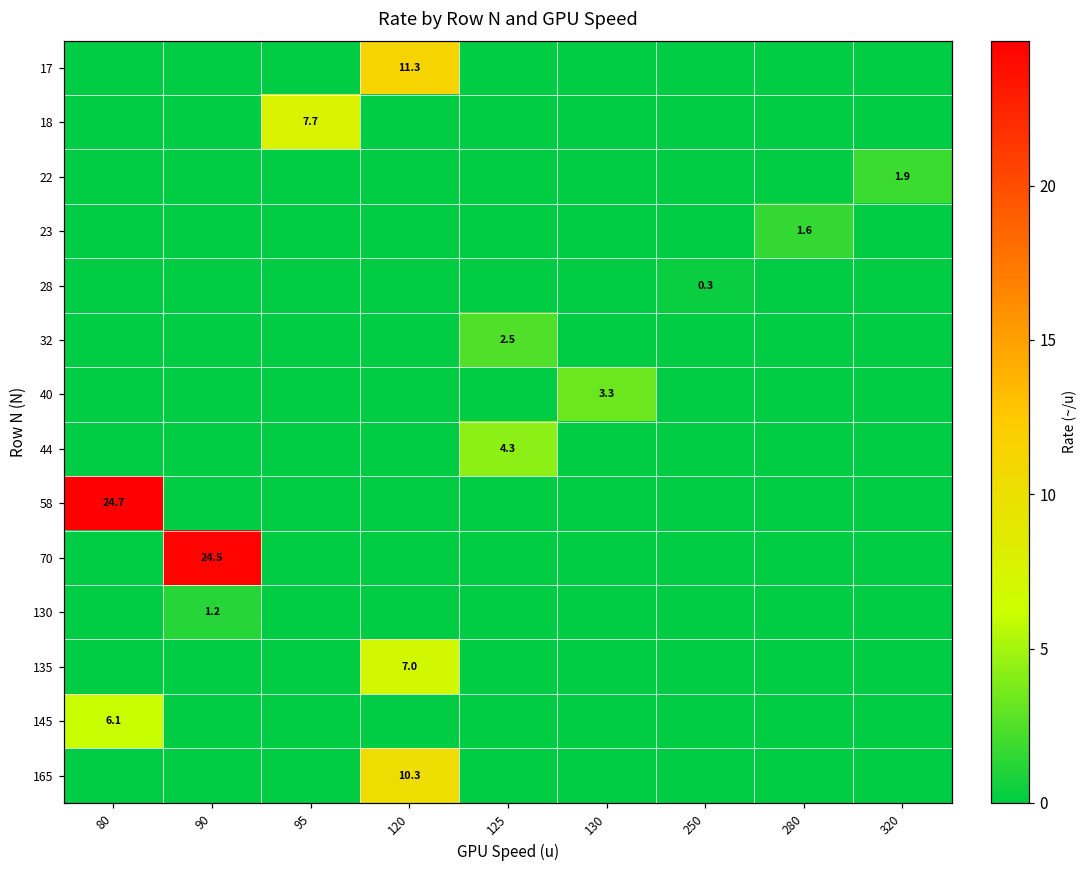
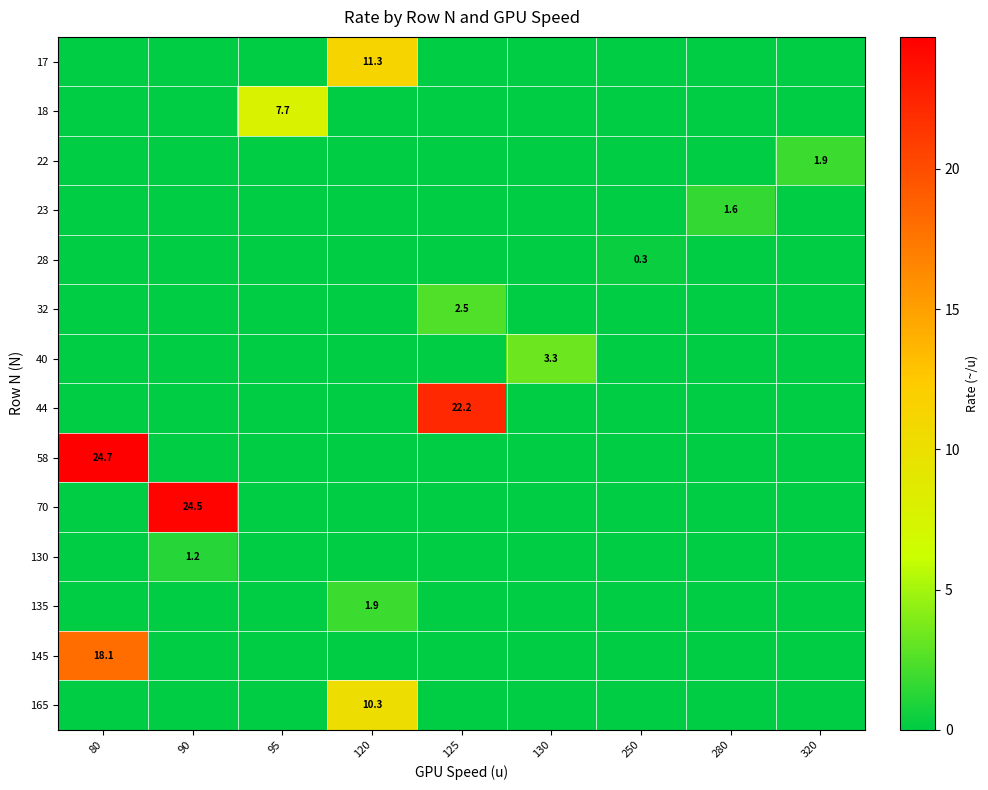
  {
    "17": {
      "120": 11.3
    },
    "18": {
      "95": 7.7
    },
    "22": {
      "320": 1.9
    },
    "23": {
      "280": 1.6
    },
    "28": {
      "250": 0.3
    },
    "32": {
      "125": 2.5
    },
    "40": {
      "130": 3.3
    },
    "44": {
-     "125": 4.3
+     "125": 22.2
    },
    "58": {
      "80": 24.7
    },
    "70": {
      "90": 24.5
    },
    "130": {
      "90": 1.2
    },
    "135": {
-     "120": 7.0
+     "120": 1.9
    },
    "145": {
-     "80": 6.1
+     "80": 18.1
    },
    "165": {
      "120": 10.3
    }
  }
